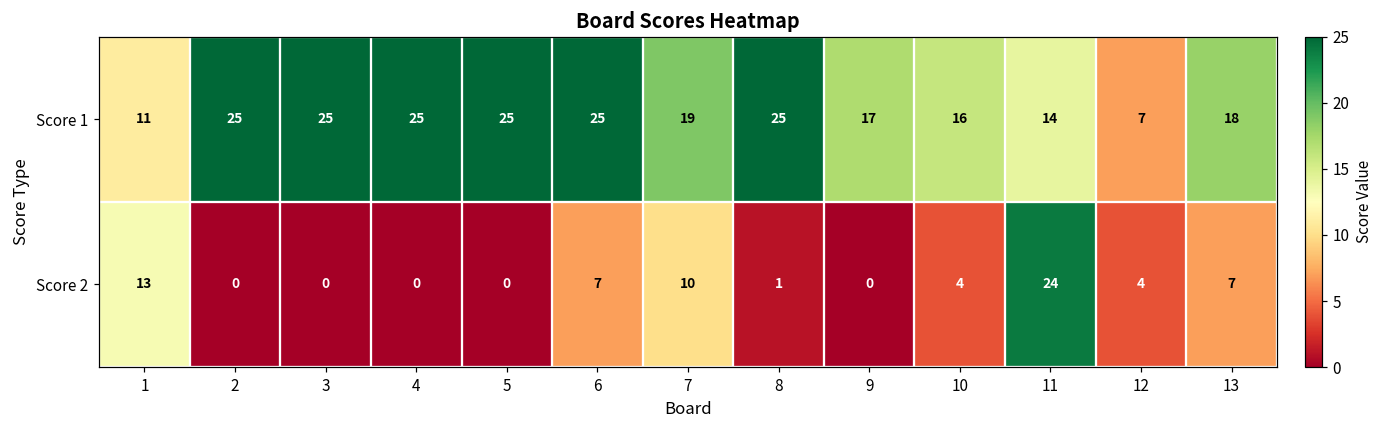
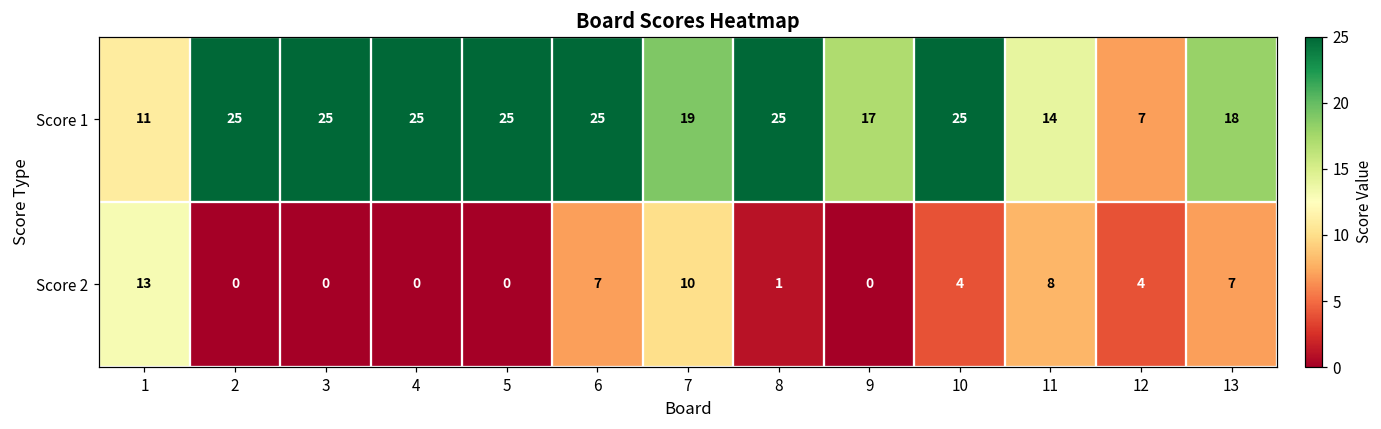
  {
    "Score 1": {
      "1": 11,
      "2": 25,
      "3": 25,
      "4": 25,
      "5": 25,
      "6": 25,
      "7": 19,
      "8": 25,
      "9": 17,
-     "10": 16,
+     "10": 25,
      "11": 14,
      "12": 7,
      "13": 18
    },
    "Score 2": {
      "1": 13,
      "2": 0,
      "3": 0,
      "4": 0,
      "5": 0,
      "6": 7,
      "7": 10,
      "8": 1,
      "9": 0,
      "10": 4,
-     "11": 24,
+     "11": 8,
      "12": 4,
      "13": 7
    }
  }
